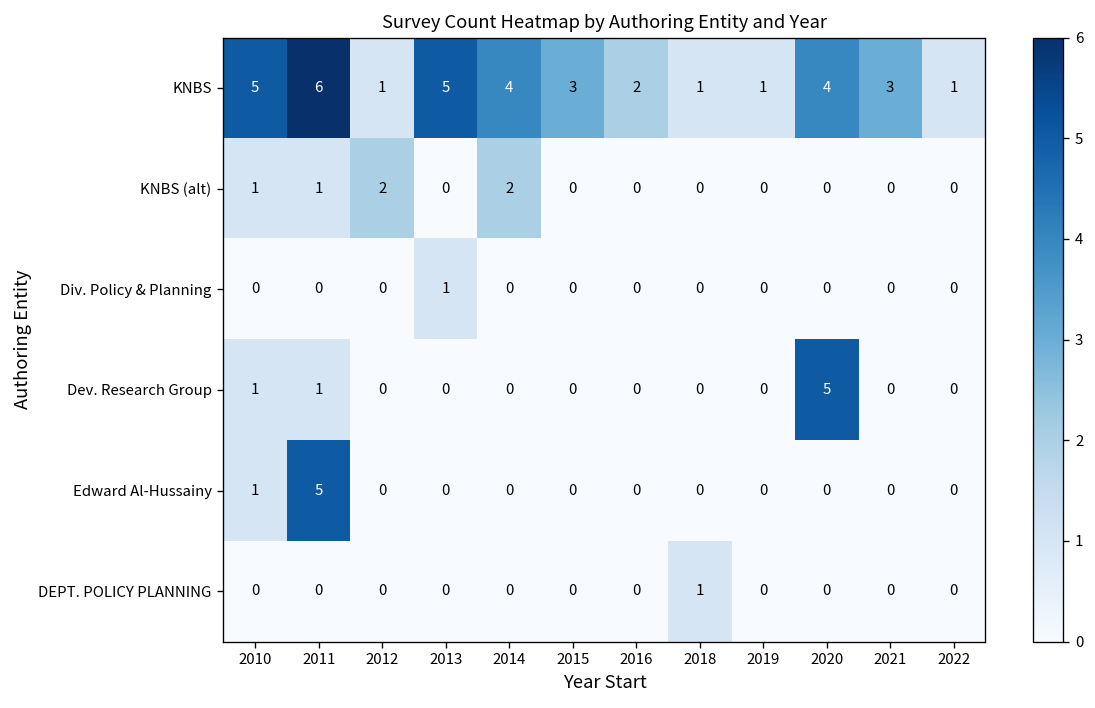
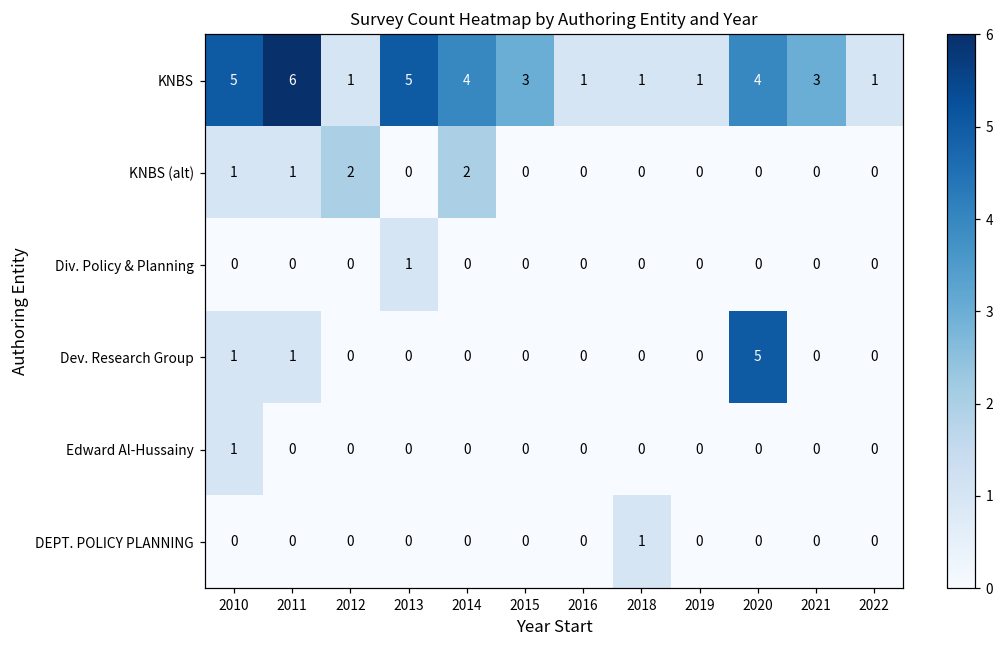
  {
    "KNBS": {
      "2010": 5,
      "2011": 6,
      "2012": 1,
      "2013": 5,
      "2014": 4,
      "2015": 3,
-     "2016": 2,
+     "2016": 1,
      "2018": 1,
      "2019": 1,
      "2020": 4,
      "2021": 3,
      "2022": 1
    },
    "KNBS (alt)": {
      "2010": 1,
      "2011": 1,
      "2012": 2,
      "2013": 0,
      "2014": 2,
      "2015": 0,
      "2016": 0,
      "2018": 0,
      "2019": 0,
      "2020": 0,
      "2021": 0,
      "2022": 0
    },
    "Div. Policy & Planning": {
      "2010": 0,
      "2011": 0,
      "2012": 0,
      "2013": 1,
      "2014": 0,
      "2015": 0,
      "2016": 0,
      "2018": 0,
      "2019": 0,
      "2020": 0,
      "2021": 0,
      "2022": 0
    },
    "Dev. Research Group": {
      "2010": 1,
      "2011": 1,
      "2012": 0,
      "2013": 0,
      "2014": 0,
      "2015": 0,
      "2016": 0,
      "2018": 0,
      "2019": 0,
      "2020": 5,
      "2021": 0,
      "2022": 0
    },
    "Edward Al-Hussainy": {
      "2010": 1,
-     "2011": 5,
+     "2011": 0,
      "2012": 0,
      "2013": 0,
      "2014": 0,
      "2015": 0,
      "2016": 0,
      "2018": 0,
      "2019": 0,
      "2020": 0,
      "2021": 0,
      "2022": 0
    },
    "DEPT. POLICY PLANNING": {
      "2010": 0,
      "2011": 0,
      "2012": 0,
      "2013": 0,
      "2014": 0,
      "2015": 0,
      "2016": 0,
      "2018": 1,
      "2019": 0,
      "2020": 0,
      "2021": 0,
      "2022": 0
    }
  }
